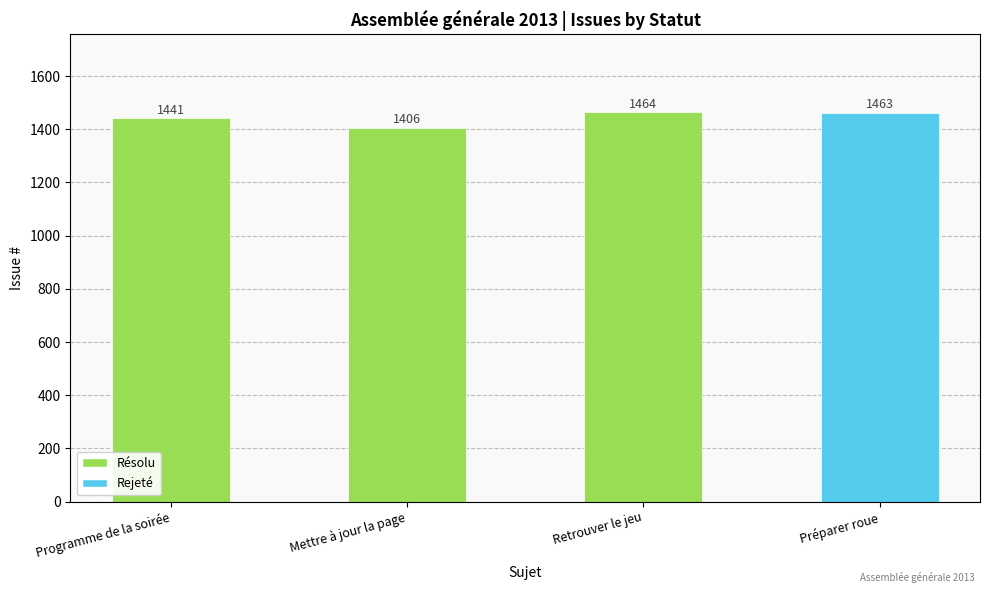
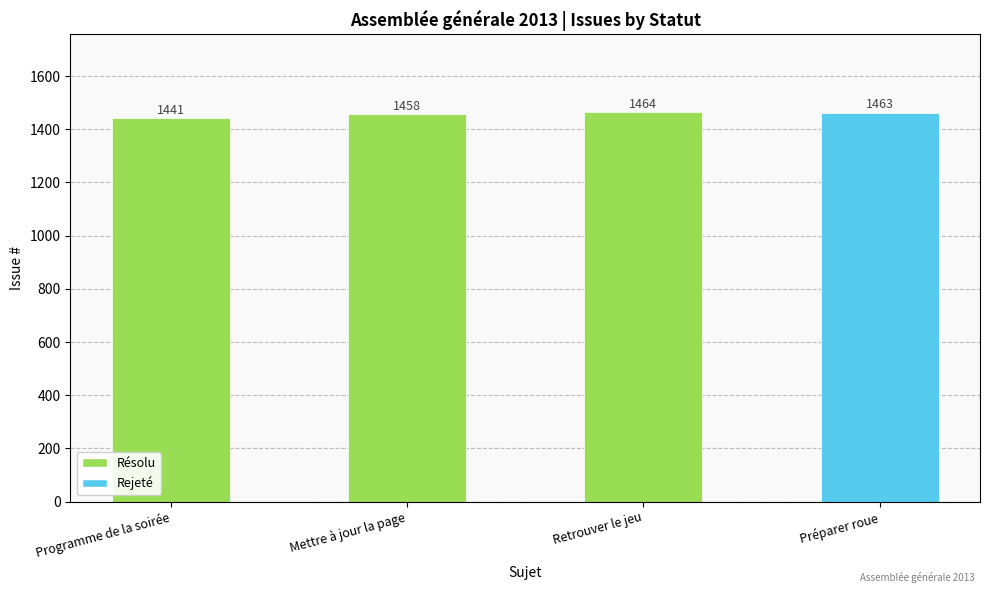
  {
    "Programme de la soirée": 1441,
-   "Mettre à jour la page": 1406,
+   "Mettre à jour la page": 1458,
    "Retrouver le jeu": 1464,
    "Préparer roue": 1463
  }
